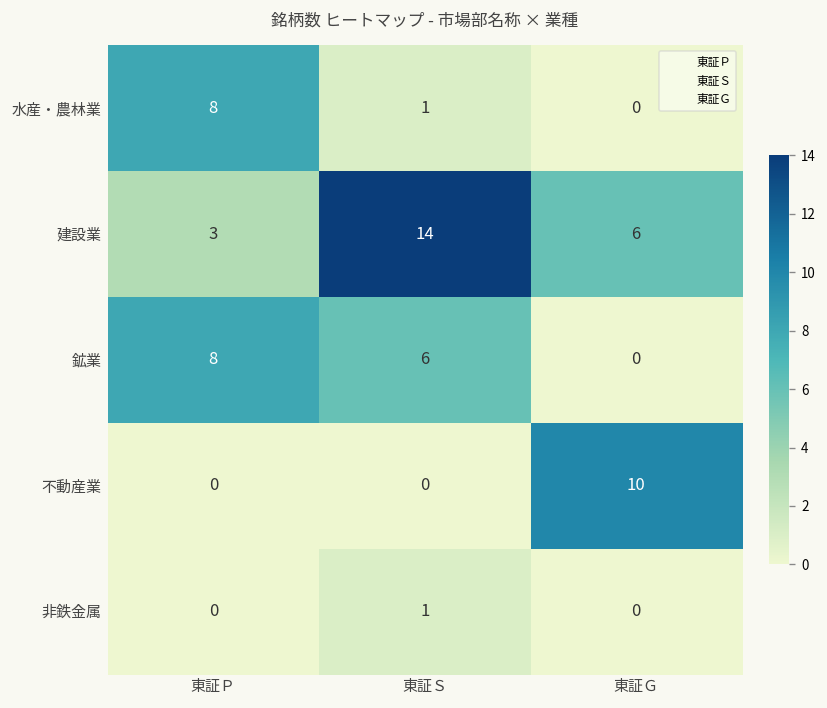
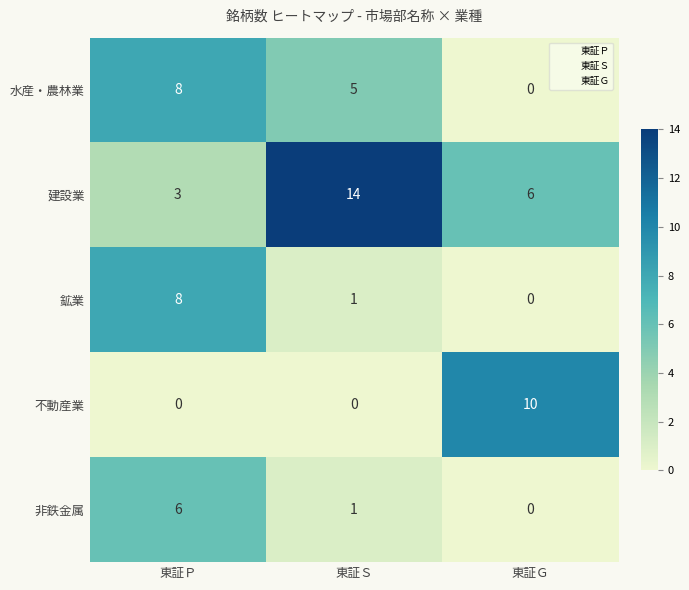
  {
    "水産・農林業": {
      "東証Ｐ": 8,
-     "東証Ｓ": 1,
+     "東証Ｓ": 5,
      "東証Ｇ": 0
    },
    "建設業": {
      "東証Ｐ": 3,
      "東証Ｓ": 14,
      "東証Ｇ": 6
    },
    "鉱業": {
      "東証Ｐ": 8,
-     "東証Ｓ": 6,
+     "東証Ｓ": 1,
      "東証Ｇ": 0
    },
    "不動産業": {
      "東証Ｐ": 0,
      "東証Ｓ": 0,
      "東証Ｇ": 10
    },
    "非鉄金属": {
-     "東証Ｐ": 0,
+     "東証Ｐ": 6,
      "東証Ｓ": 1,
      "東証Ｇ": 0
    }
  }
